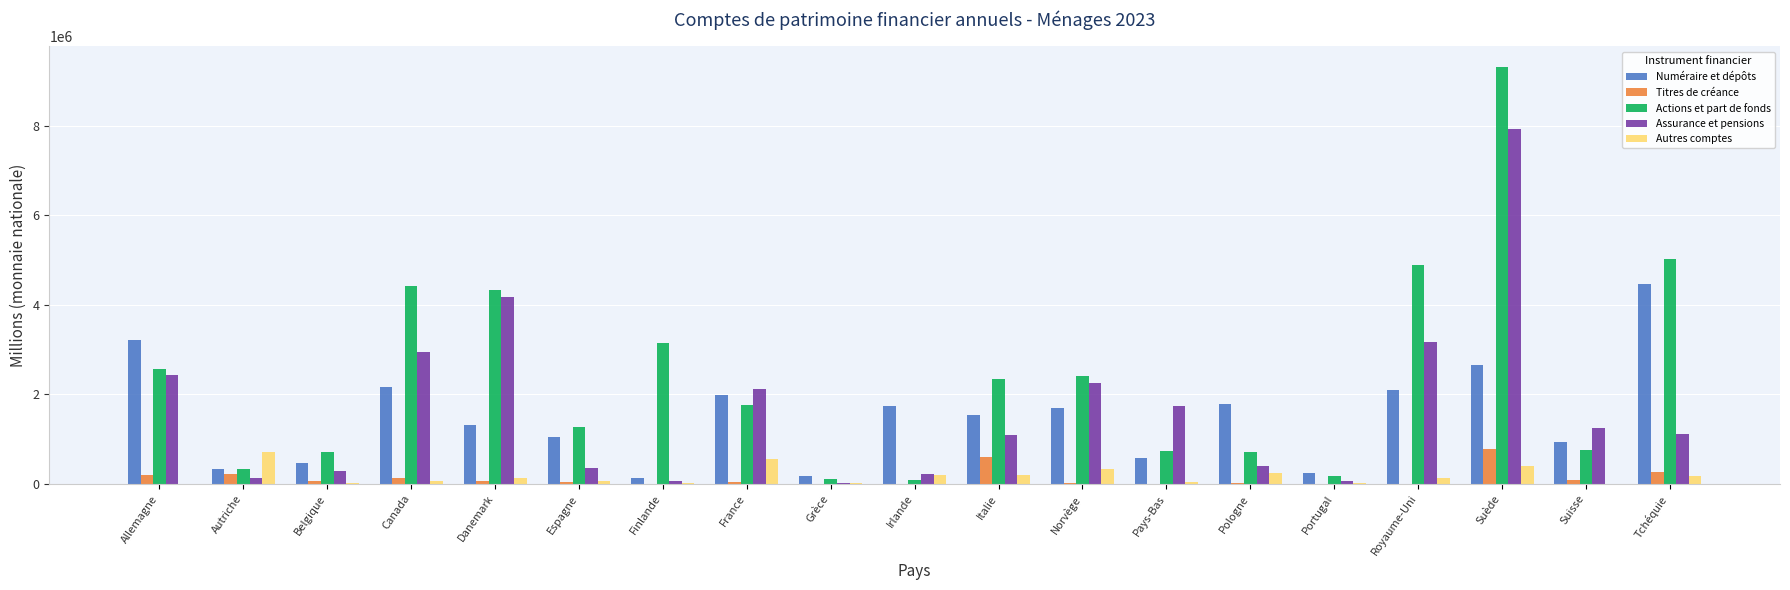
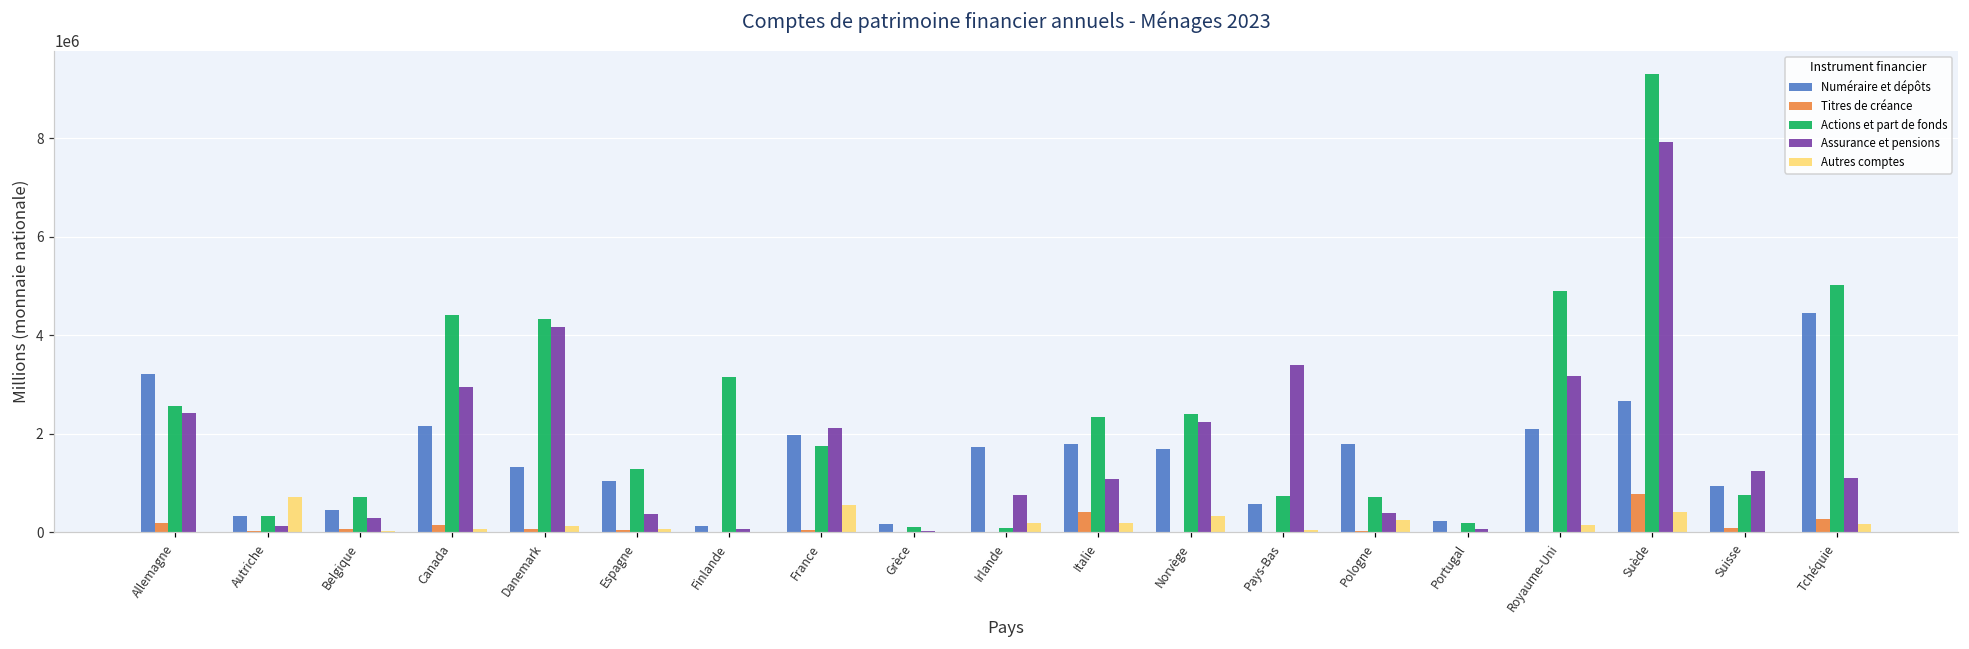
  {
    "Numéraire et dépôts": {
      "Allemagne": 3200000,
      "Autriche": 300000,
      "Belgique": 500000,
      "Canada": 2200000,
      "Danemark": 1300000,
      "Espagne": 1000000,
      "Finlande": 100000,
      "France": 2000000,
      "Grèce": 200000,
      "Irlande": 1700000,
-     "Italie": 1500000,
+     "Italie": 1800000,
      "Norvège": 1700000,
      "Pays-Bas": 600000,
      "Pologne": 1800000,
      "Portugal": 200000,
      "Royaume-Uni": 2100000,
      "Suède": 2700000,
      "Suisse": 900000,
      "Tchéquie": 4500000
    },
    "Titres de créance": {
      "Allemagne": 200000,
-     "Autriche": 200000,
+     "Autriche": 0,
      "Belgique": 100000,
      "Canada": 100000,
      "Danemark": 100000,
-     "Italie": 600000,
+     "Italie": 400000,
      "Suède": 800000,
      "Suisse": 100000,
      "Tchéquie": 300000
    },
    "Actions et part de fonds": {
      "Allemagne": 2600000,
      "Autriche": 300000,
      "Belgique": 700000,
      "Canada": 4400000,
      "Danemark": 4300000,
      "Espagne": 1300000,
      "Finlande": 3200000,
      "France": 1800000,
      "Grèce": 100000,
      "Irlande": 100000,
      "Italie": 2300000,
      "Norvège": 2400000,
      "Pays-Bas": 700000,
      "Pologne": 700000,
      "Portugal": 200000,
      "Royaume-Uni": 4900000,
      "Suède": 9300000,
      "Suisse": 700000,
      "Tchéquie": 5000000
    },
    "Assurance et pensions": {
      "Allemagne": 2400000,
      "Autriche": 100000,
      "Belgique": 300000,
      "Canada": 2900000,
      "Danemark": 4200000,
      "Espagne": 400000,
      "Finlande": 100000,
      "France": 2100000,
-     "Irlande": 200000,
+     "Irlande": 800000,
      "Italie": 1100000,
      "Norvège": 2200000,
-     "Pays-Bas": 1700000,
+     "Pays-Bas": 3400000,
      "Pologne": 400000,
      "Portugal": 100000,
      "Royaume-Uni": 3200000,
      "Suède": 7900000,
      "Suisse": 1200000,
      "Tchéquie": 1100000
    },
    "Autres comptes": {
      "Autriche": 700000,
      "Canada": 100000,
      "Danemark": 100000,
      "Espagne": 100000,
      "France": 600000,
      "Irlande": 200000,
      "Italie": 200000,
      "Norvège": 300000,
      "Pologne": 300000,
      "Royaume-Uni": 100000,
      "Suède": 400000,
      "Suisse": 0,
      "Tchéquie": 200000
    }
  }
